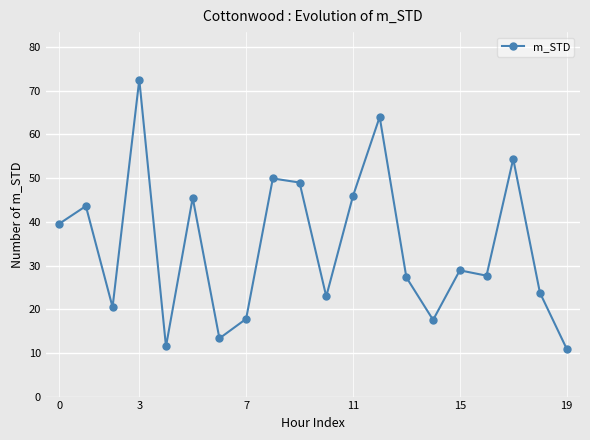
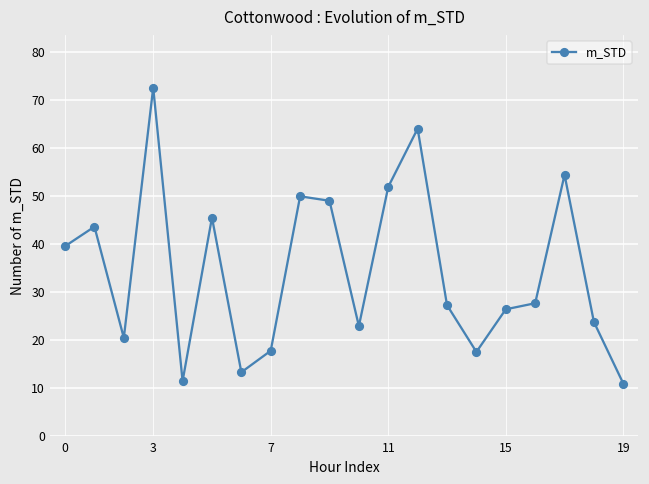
  {
    "0": 40,
    "3": 73,
    "7": 18,
-   "11": 46,
-   "15": 29,
+   "11": 52,
+   "15": 26,
    "19": 11
  }
